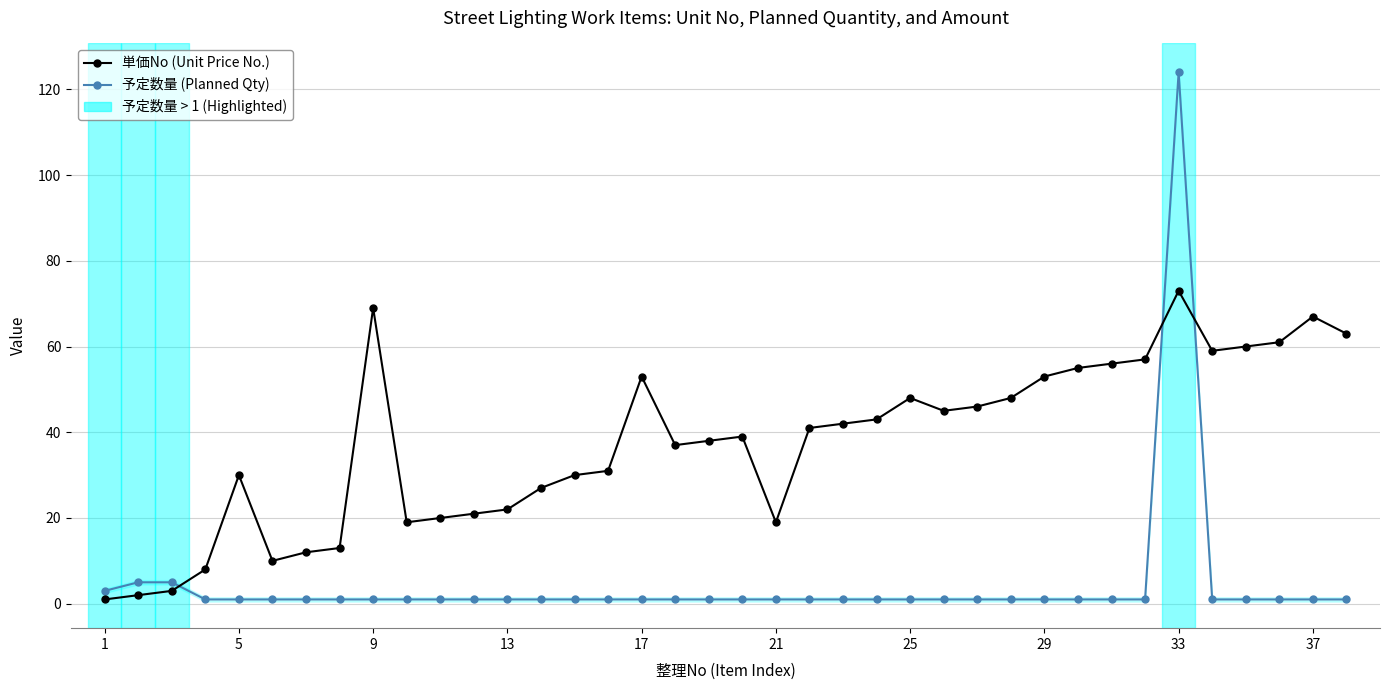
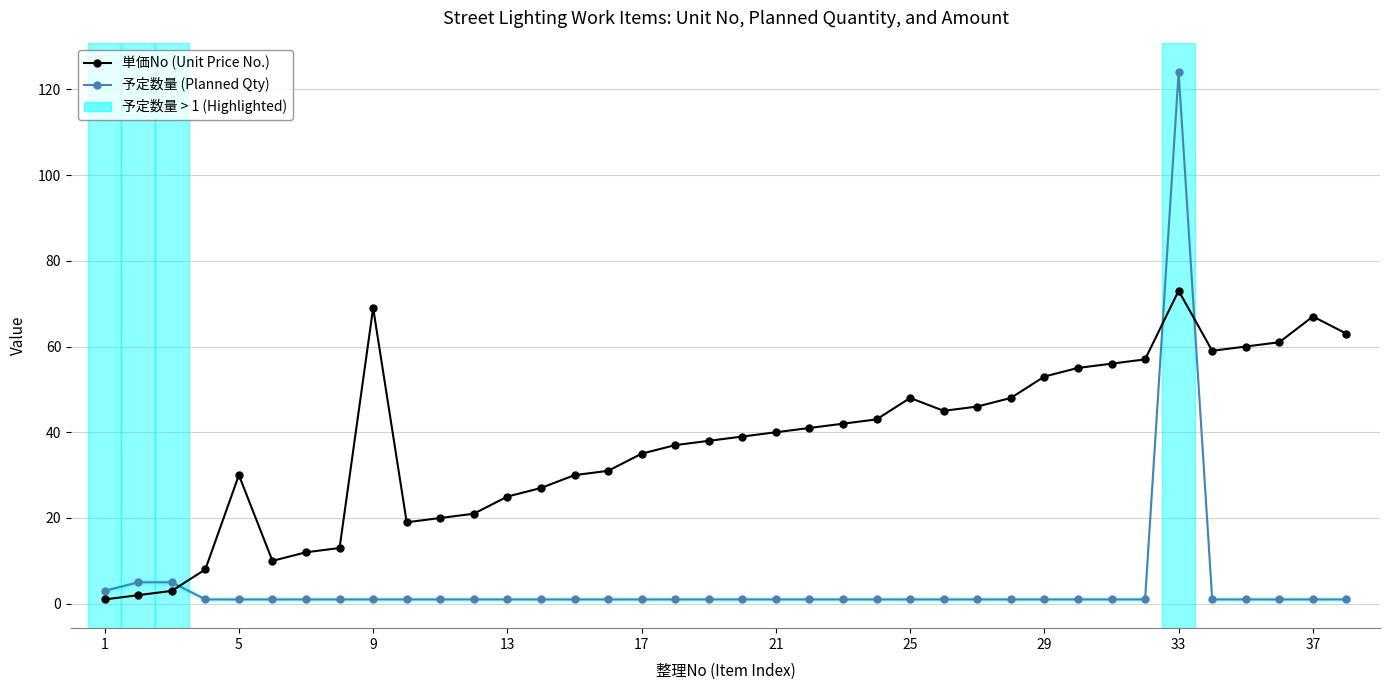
  {
    "単価No (Unit Price No.)": {
      "1": 1,
      "5": 30,
      "9": 69,
-     "13": 22,
-     "17": 53,
-     "21": 19,
+     "13": 25,
+     "17": 35,
+     "21": 40,
      "25": 48,
      "29": 53,
      "33": 73,
      "37": 67
    }
  }
